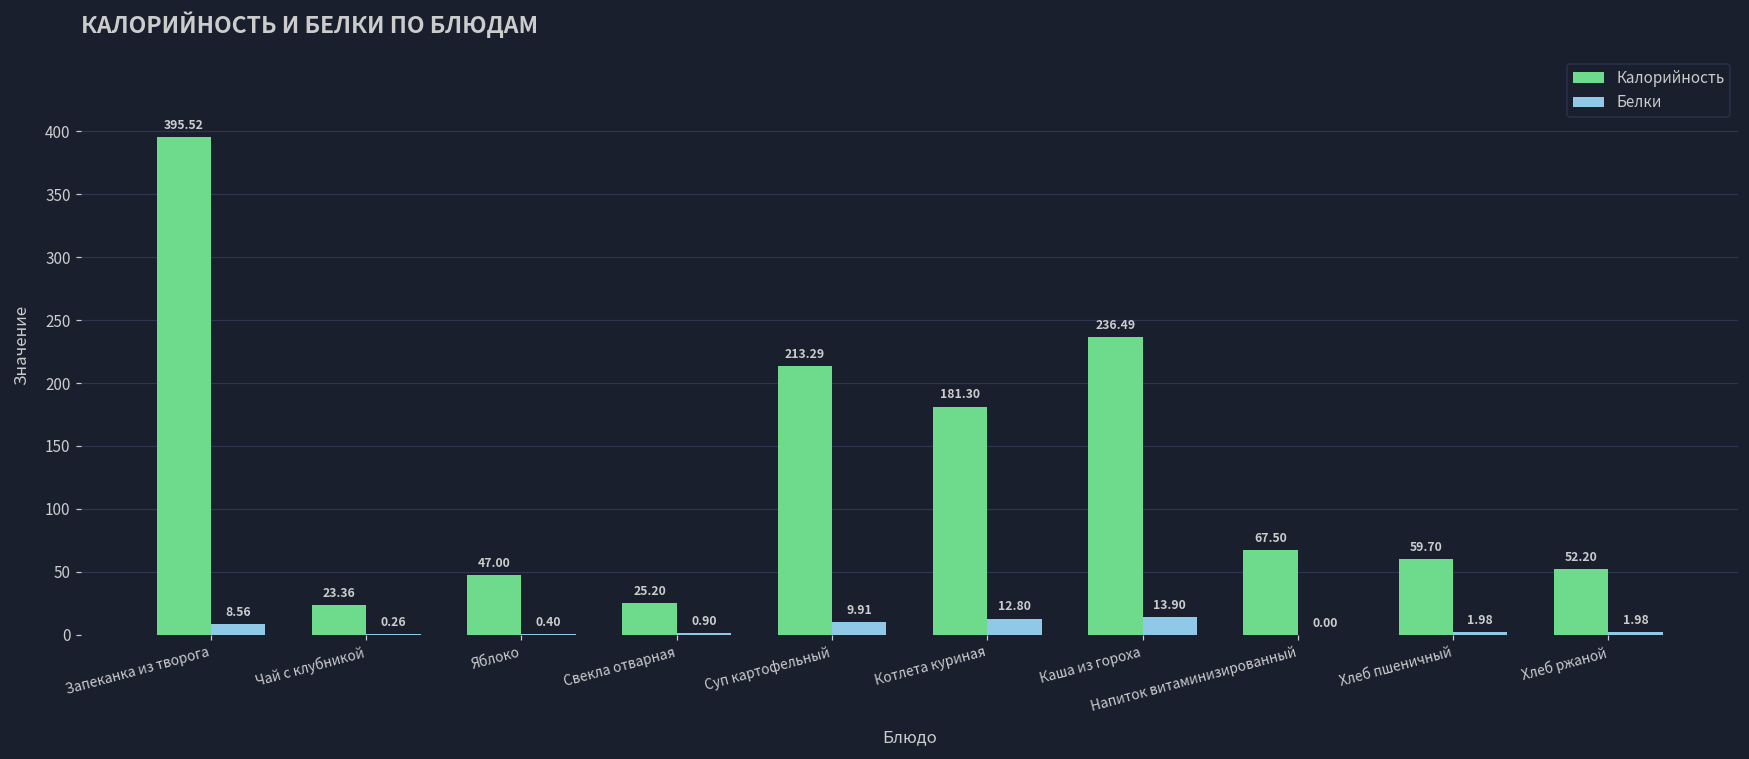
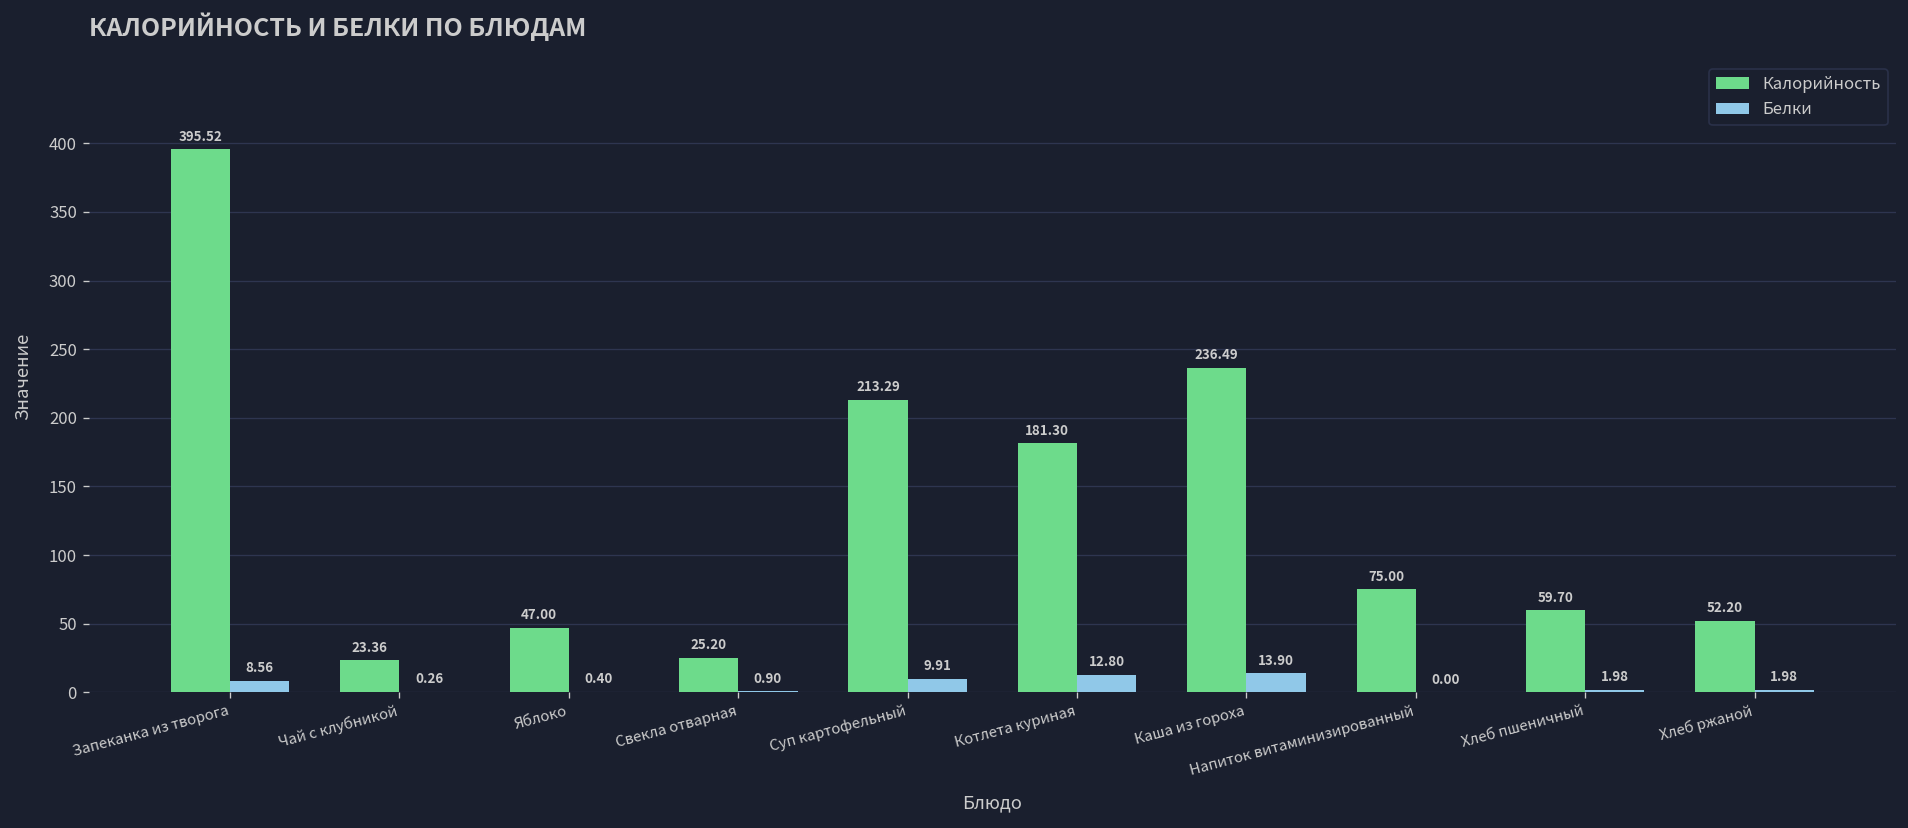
  {
    "Калорийность": {
      "Запеканка из творога": 395.52,
      "Чай с клубникой": 23.36,
      "Яблоко": 47.00,
      "Свекла отварная": 25.20,
      "Суп картофельный": 213.29,
      "Котлета куриная": 181.30,
      "Каша из гороха": 236.49,
-     "Напиток витаминизированный": 67.50,
+     "Напиток витаминизированный": 75.00,
      "Хлеб пшеничный": 59.70,
      "Хлеб ржаной": 52.20
    },
    "Белки": {
      "Запеканка из творога": 8.56,
      "Чай с клубникой": 0.26,
      "Яблоко": 0.40,
      "Свекла отварная": 0.90,
      "Суп картофельный": 9.91,
      "Котлета куриная": 12.80,
      "Каша из гороха": 13.90,
      "Напиток витаминизированный": 0.00,
      "Хлеб пшеничный": 1.98,
      "Хлеб ржаной": 1.98
    }
  }
